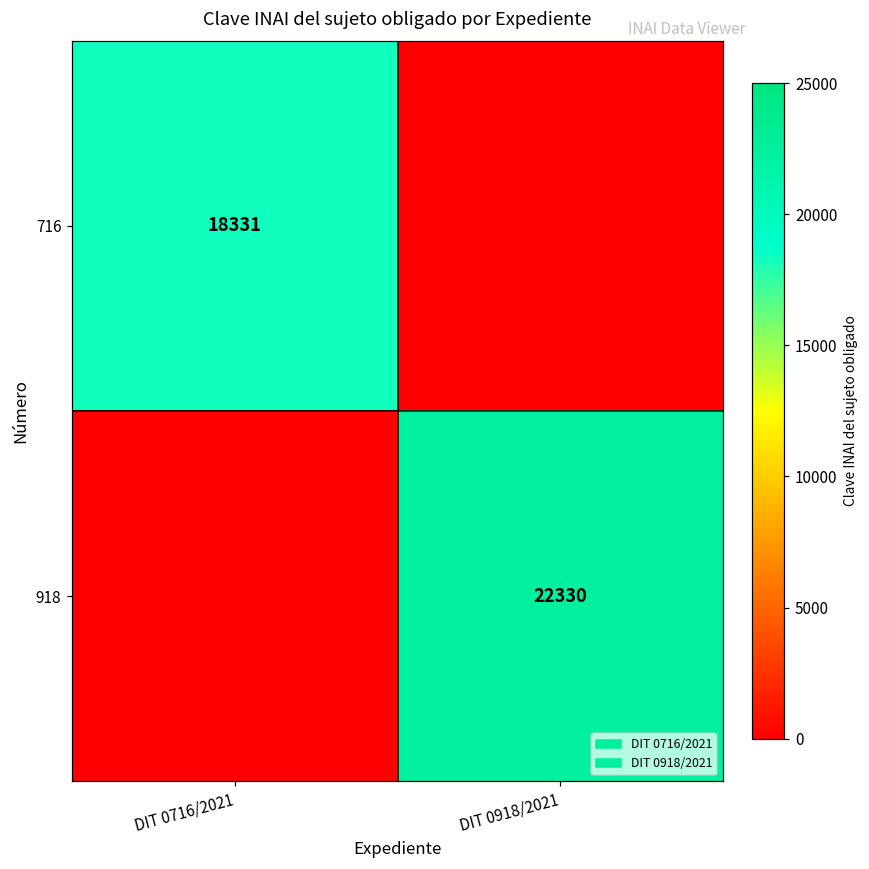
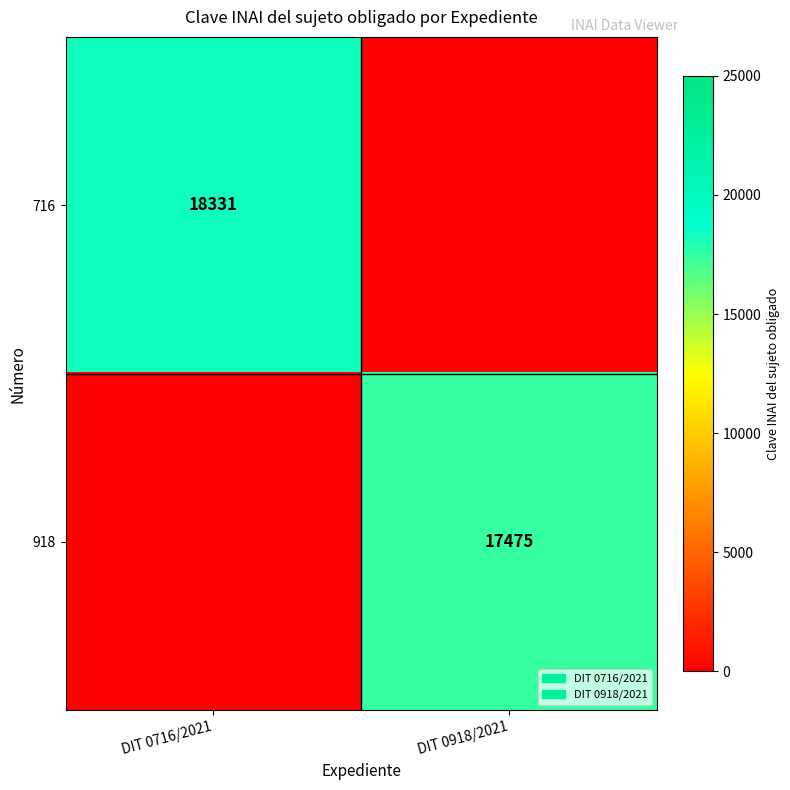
  {
    "716": {
      "DIT 0716/2021": 18331
    },
    "918": {
-     "DIT 0918/2021": 22330
+     "DIT 0918/2021": 17475
    }
  }
